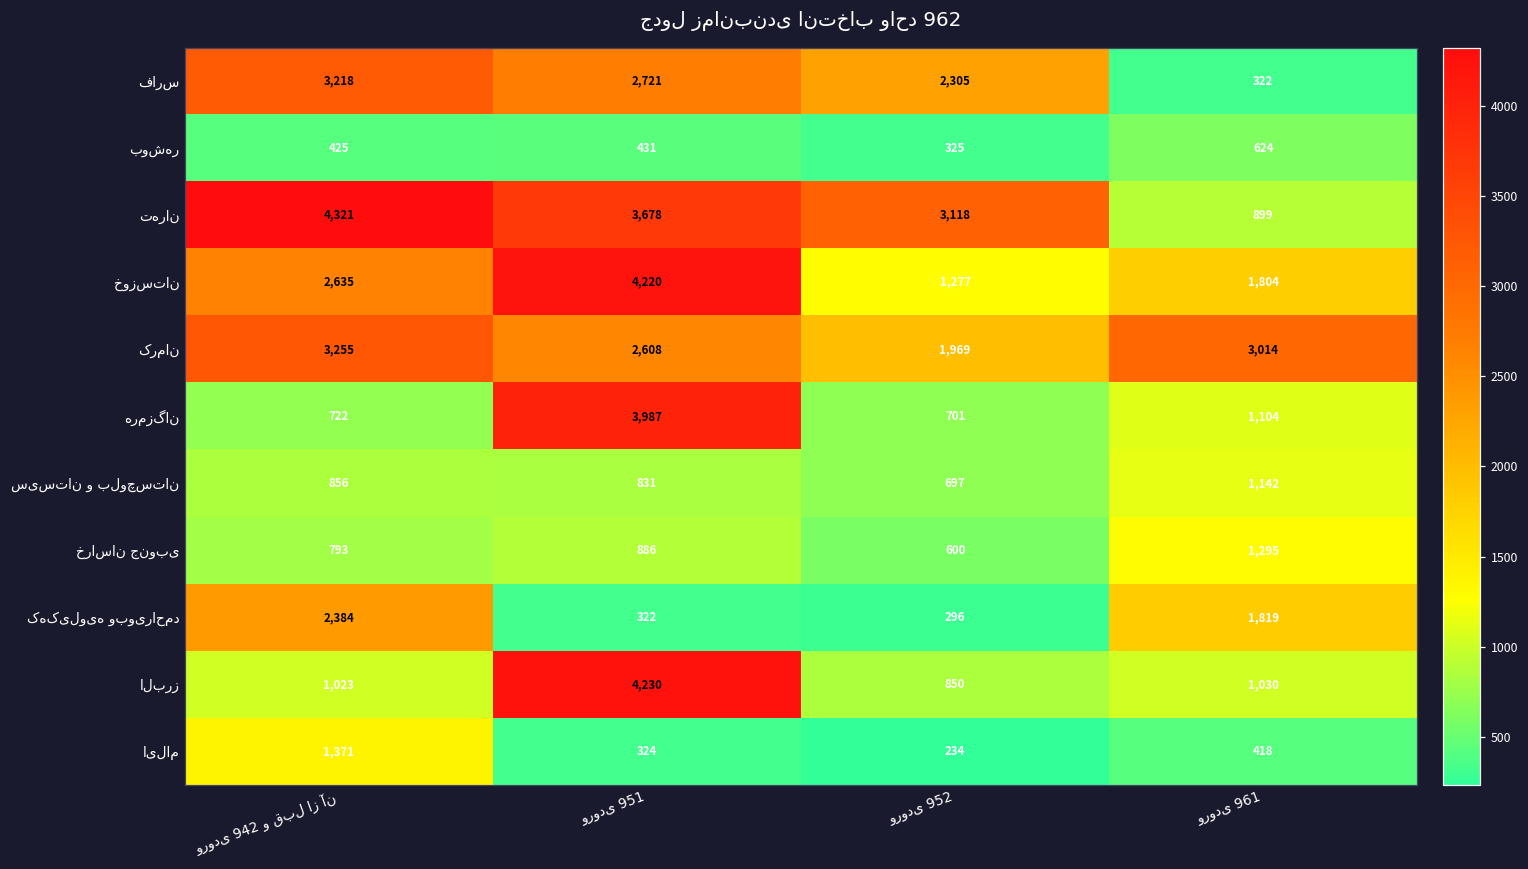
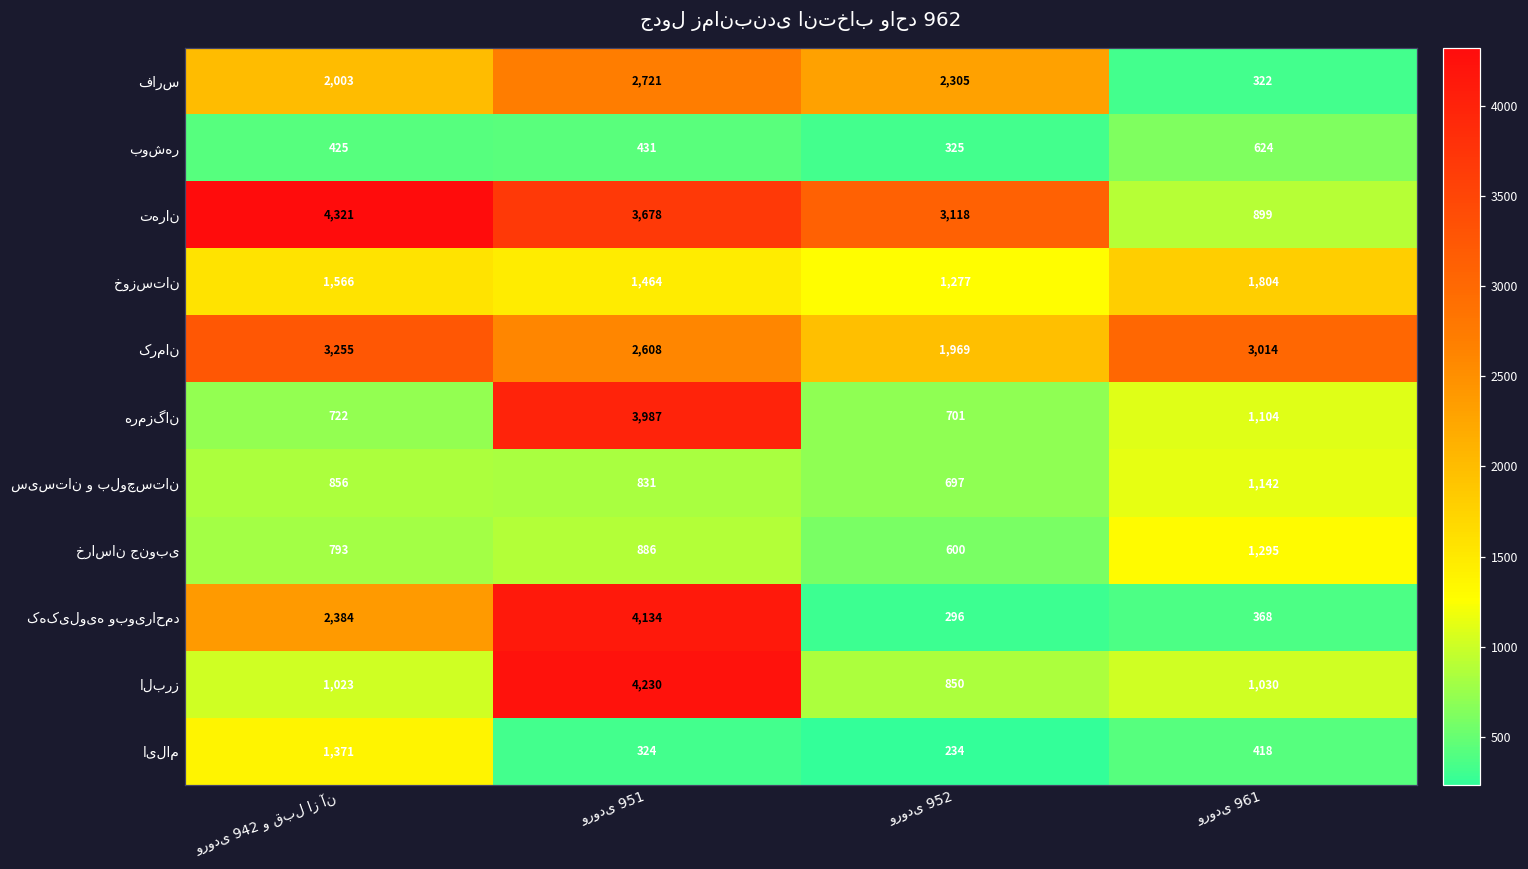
  {
    "فارس": {
-     "ورودی 942 و قبل از آن": "3,218",
+     "ورودی 942 و قبل از آن": "2,003",
      "ورودی 951": "2,721",
      "ورودی 952": "2,305",
      "ورودی 961": "322"
    },
    "بوشهر": {
      "ورودی 942 و قبل از آن": "425",
      "ورودی 951": "431",
      "ورودی 952": "325",
      "ورودی 961": "624"
    },
    "تهران": {
      "ورودی 942 و قبل از آن": "4,321",
      "ورودی 951": "3,678",
      "ورودی 952": "3,118",
      "ورودی 961": "899"
    },
    "خوزستان": {
-     "ورودی 942 و قبل از آن": "2,635",
-     "ورودی 951": "4,220",
+     "ورودی 942 و قبل از آن": "1,566",
+     "ورودی 951": "1,464",
      "ورودی 952": "1,277",
      "ورودی 961": "1,804"
    },
    "کرمان": {
      "ورودی 942 و قبل از آن": "3,255",
      "ورودی 951": "2,608",
      "ورودی 952": "1,969",
      "ورودی 961": "3,014"
    },
    "هرمزگان": {
      "ورودی 942 و قبل از آن": "722",
      "ورودی 951": "3,987",
      "ورودی 952": "701",
      "ورودی 961": "1,104"
    },
    "سیستان و بلوچستان": {
      "ورودی 942 و قبل از آن": "856",
      "ورودی 951": "831",
      "ورودی 952": "697",
      "ورودی 961": "1,142"
    },
    "خراسان جنوبی": {
      "ورودی 942 و قبل از آن": "793",
      "ورودی 951": "886",
      "ورودی 952": "600",
      "ورودی 961": "1,295"
    },
    "کهکیلویه وبویراحمد": {
      "ورودی 942 و قبل از آن": "2,384",
-     "ورودی 951": "322",
+     "ورودی 951": "4,134",
      "ورودی 952": "296",
-     "ورودی 961": "1,819"
+     "ورودی 961": "368"
    },
    "البرز": {
      "ورودی 942 و قبل از آن": "1,023",
      "ورودی 951": "4,230",
      "ورودی 952": "850",
      "ورودی 961": "1,030"
    },
    "ایلام": {
      "ورودی 942 و قبل از آن": "1,371",
      "ورودی 951": "324",
      "ورودی 952": "234",
      "ورودی 961": "418"
    }
  }
